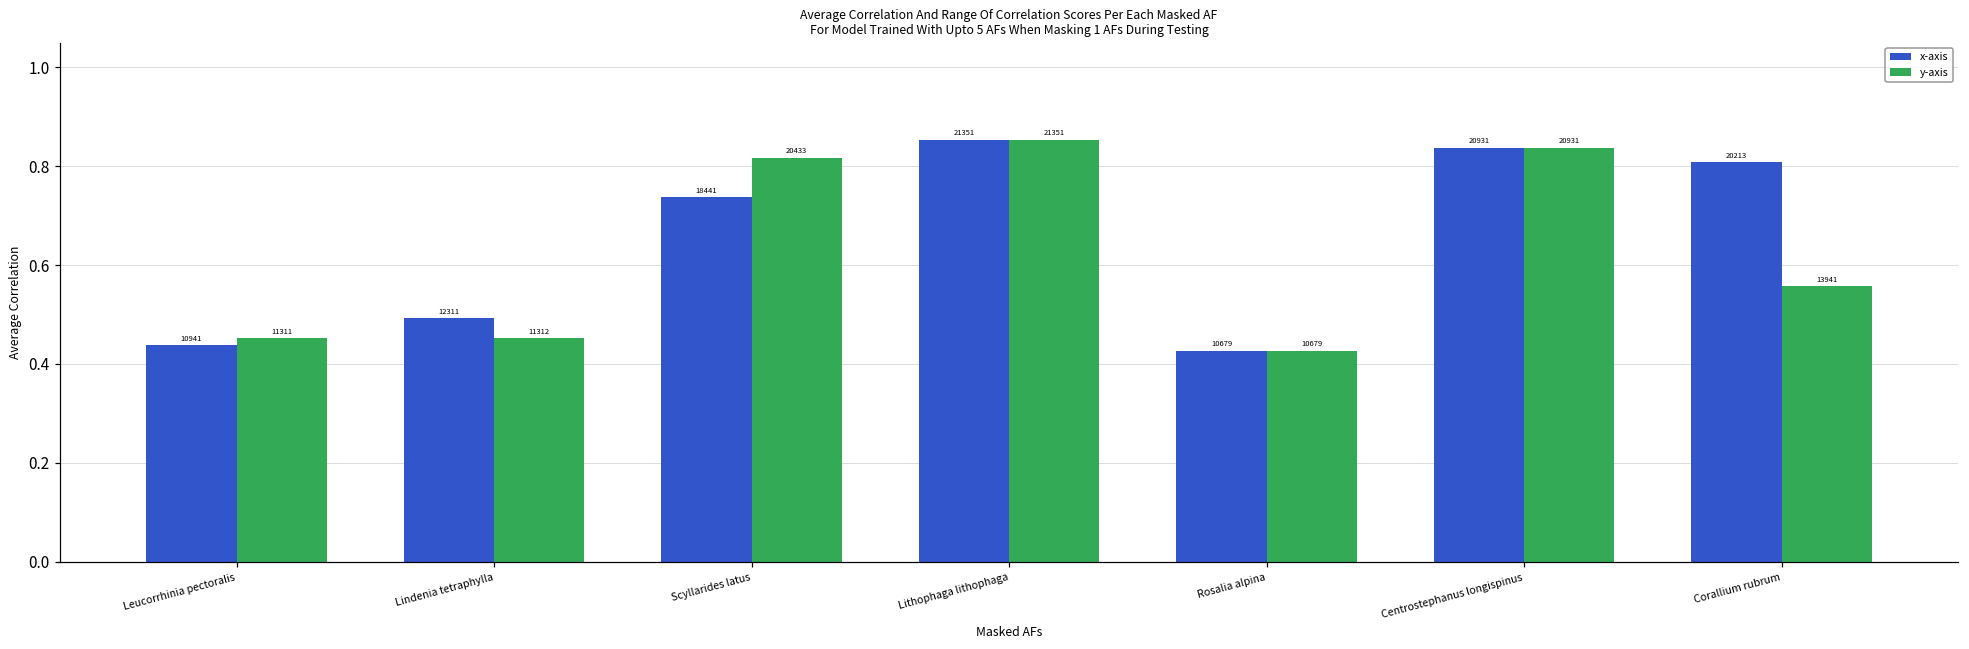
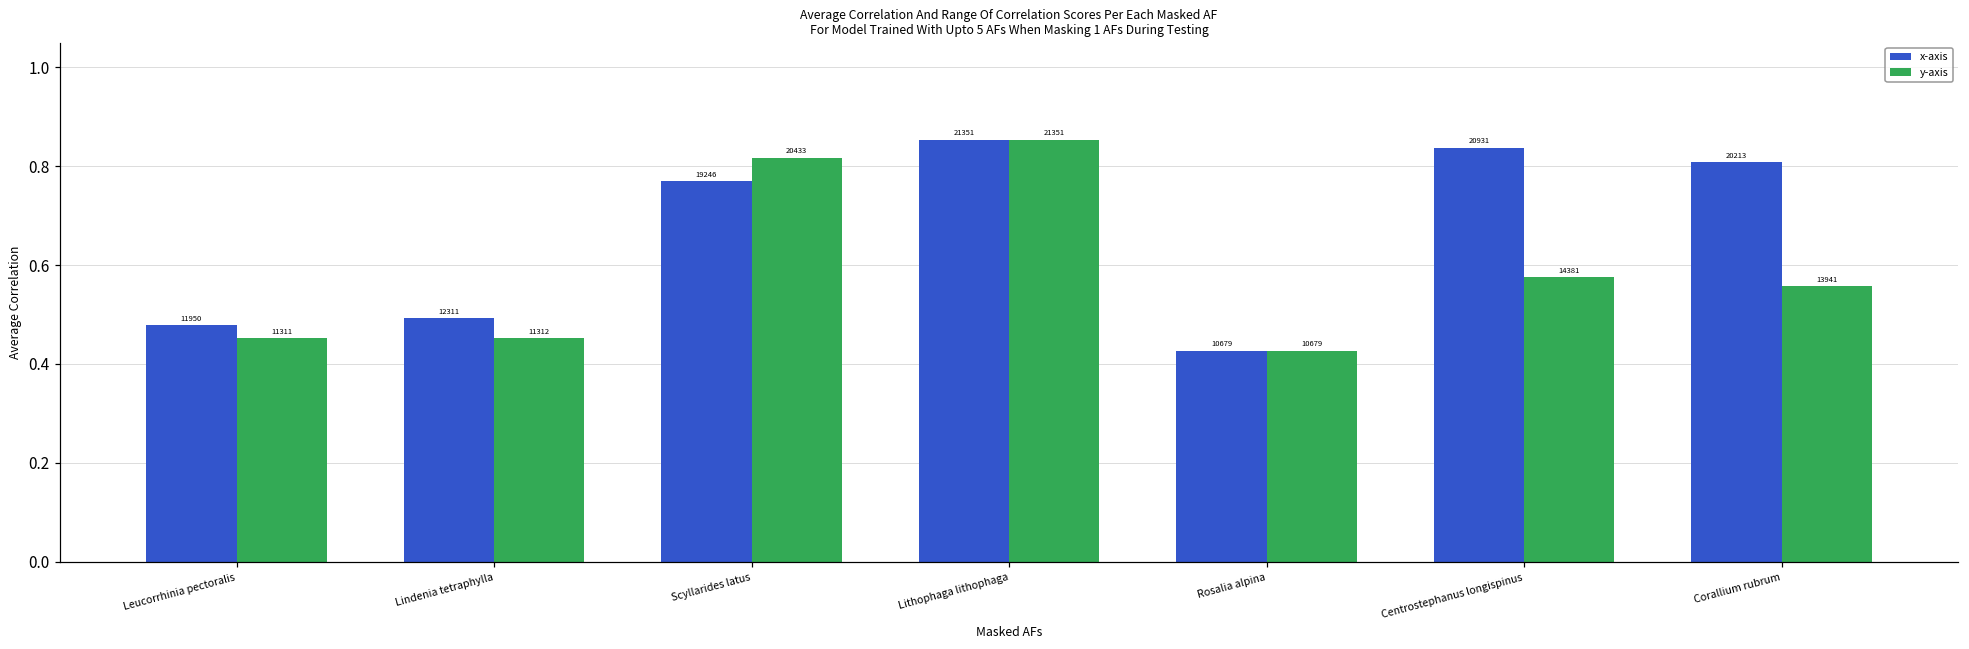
  {
    "x-axis": {
-     "Leucorrhinia pectoralis": 10941,
-     "Scyllarides latus": 18441
+     "Leucorrhinia pectoralis": 11950,
+     "Scyllarides latus": 19246
    },
    "y-axis": {
-     "Centrostephanus longispinus": 20931
+     "Centrostephanus longispinus": 14381
    }
  }
